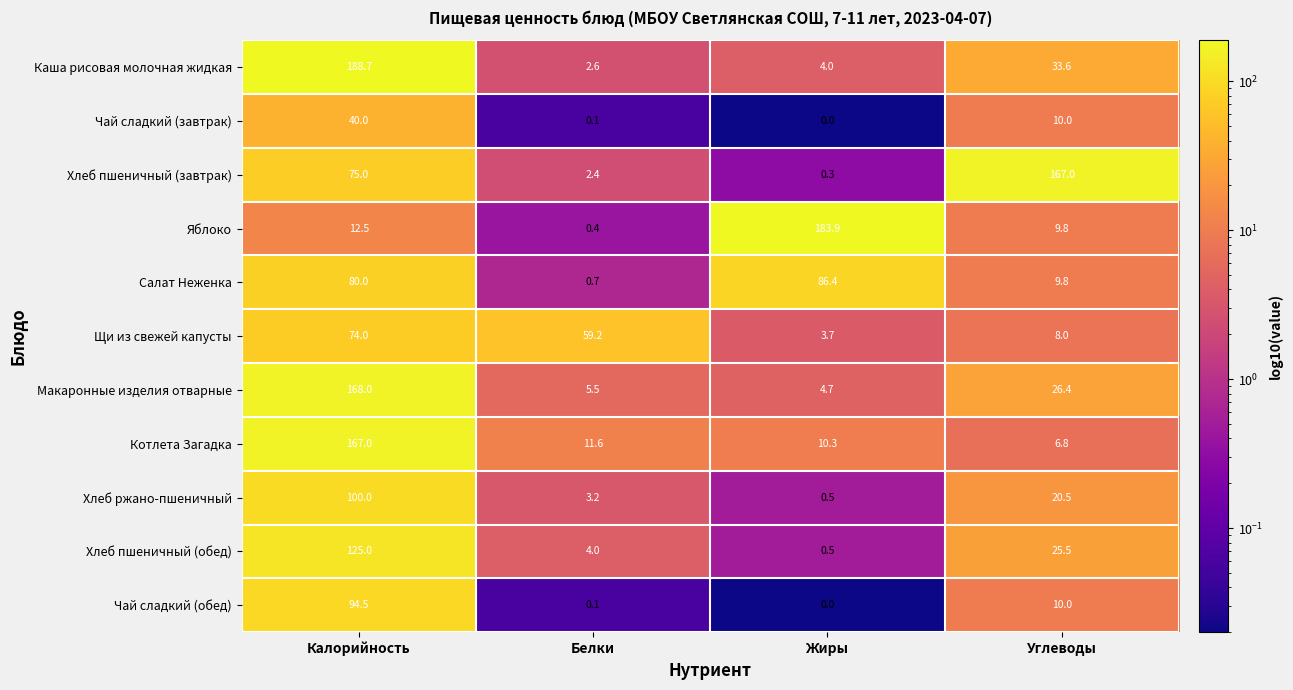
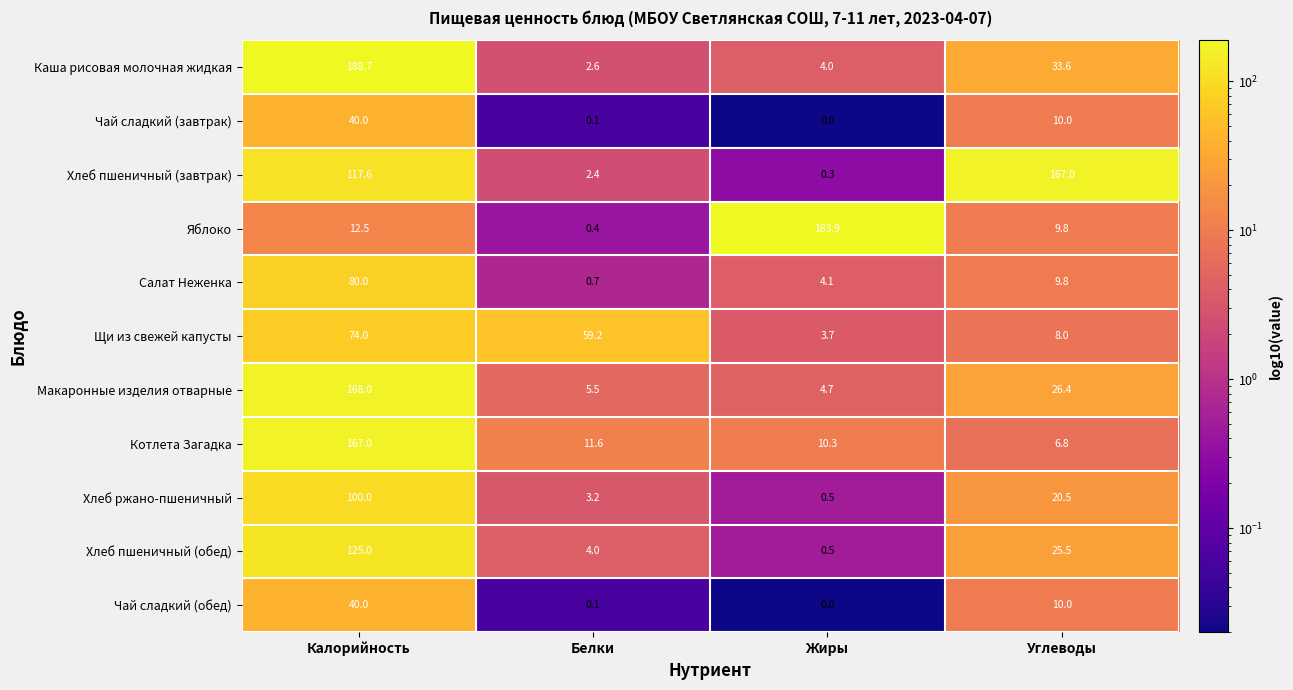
  {
    "Каша рисовая молочная жидкая": {
      "Калорийность": 188.7,
      "Белки": 2.6,
      "Жиры": 4.0,
      "Углеводы": 33.6
    },
    "Чай сладкий (завтрак)": {
      "Калорийность": 40.0,
      "Белки": 0.1,
      "Жиры": 0.0,
      "Углеводы": 10.0
    },
    "Хлеб пшеничный (завтрак)": {
-     "Калорийность": 75.0,
+     "Калорийность": 117.6,
      "Белки": 2.4,
      "Жиры": 0.3,
      "Углеводы": 167.0
    },
    "Яблоко": {
      "Калорийность": 12.5,
      "Белки": 0.4,
      "Жиры": 183.9,
      "Углеводы": 9.8
    },
    "Салат Неженка": {
      "Калорийность": 80.0,
      "Белки": 0.7,
-     "Жиры": 86.4,
+     "Жиры": 4.1,
      "Углеводы": 9.8
    },
    "Щи из свежей капусты": {
      "Калорийность": 74.0,
      "Белки": 59.2,
      "Жиры": 3.7,
      "Углеводы": 8.0
    },
    "Макаронные изделия отварные": {
      "Калорийность": 168.0,
      "Белки": 5.5,
      "Жиры": 4.7,
      "Углеводы": 26.4
    },
    "Котлета Загадка": {
      "Калорийность": 167.0,
      "Белки": 11.6,
      "Жиры": 10.3,
      "Углеводы": 6.8
    },
    "Хлеб ржано-пшеничный": {
      "Калорийность": 100.0,
      "Белки": 3.2,
      "Жиры": 0.5,
      "Углеводы": 20.5
    },
    "Хлеб пшеничный (обед)": {
      "Калорийность": 125.0,
      "Белки": 4.0,
      "Жиры": 0.5,
      "Углеводы": 25.5
    },
    "Чай сладкий (обед)": {
-     "Калорийность": 94.5,
+     "Калорийность": 40.0,
      "Белки": 0.1,
      "Жиры": 0.0,
      "Углеводы": 10.0
    }
  }
